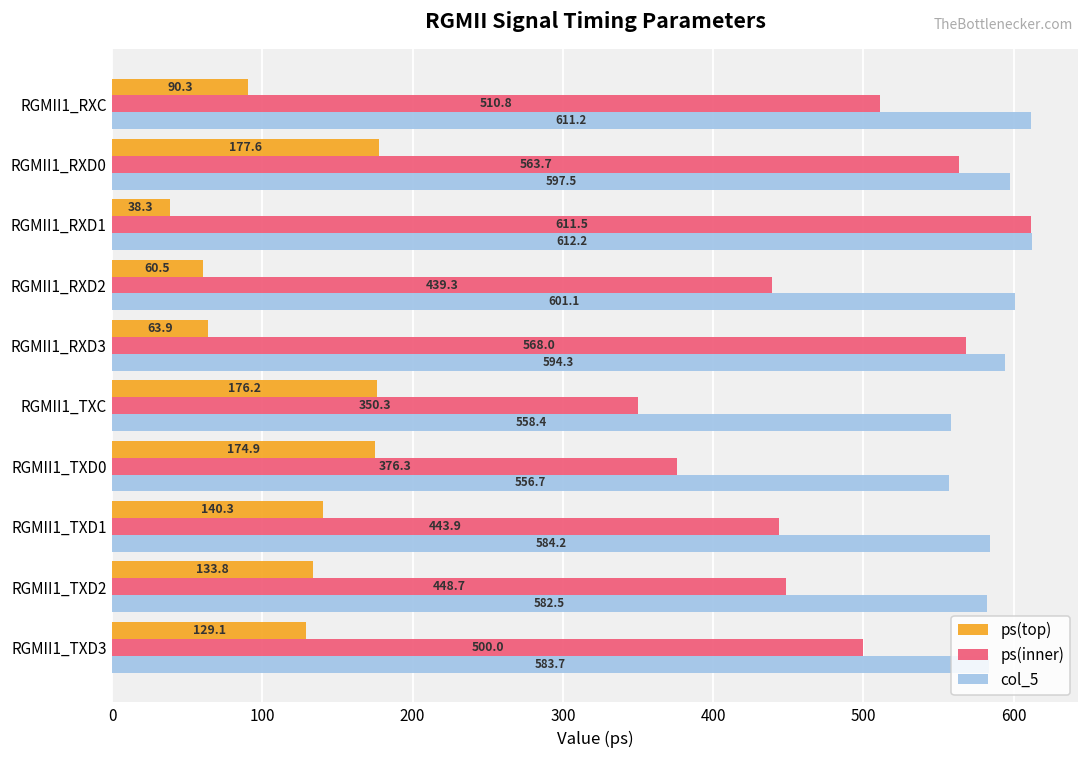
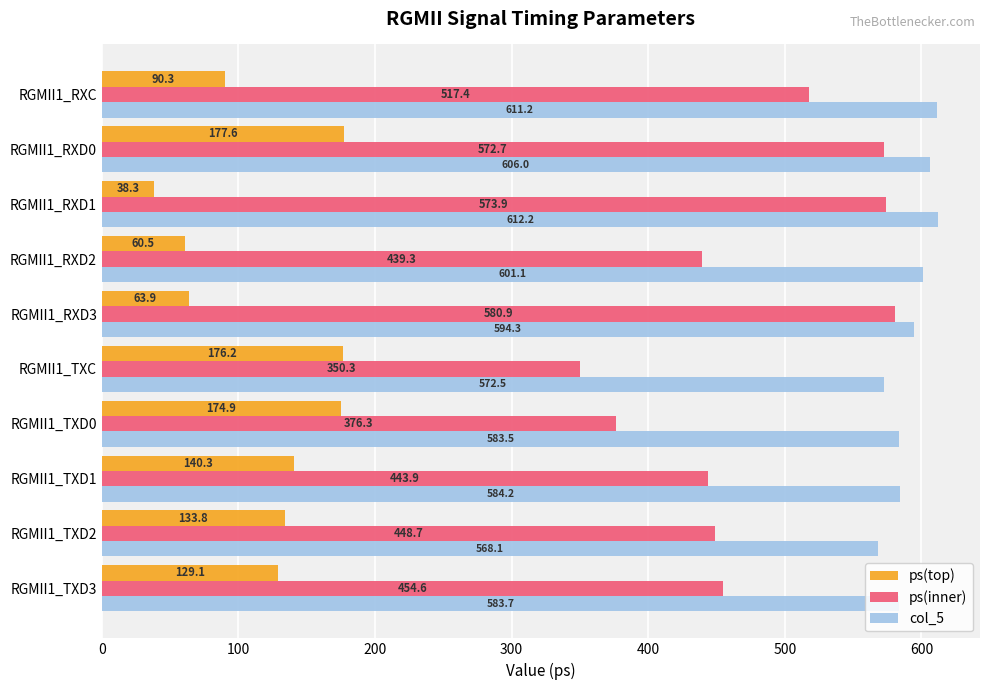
  {
    "ps(top)": {
      "RGMII1_RXC": 90.3,
      "RGMII1_RXD0": 177.6,
      "RGMII1_RXD1": 38.3,
      "RGMII1_RXD2": 60.5,
      "RGMII1_RXD3": 63.9,
      "RGMII1_TXC": 176.2,
      "RGMII1_TXD0": 174.9,
      "RGMII1_TXD1": 140.3,
      "RGMII1_TXD2": 133.8,
      "RGMII1_TXD3": 129.1
    },
    "ps(inner)": {
-     "RGMII1_RXC": 510.8,
-     "RGMII1_RXD0": 563.7,
-     "RGMII1_RXD1": 611.5,
+     "RGMII1_RXC": 517.4,
+     "RGMII1_RXD0": 572.7,
+     "RGMII1_RXD1": 573.9,
      "RGMII1_RXD2": 439.3,
-     "RGMII1_RXD3": 568.0,
+     "RGMII1_RXD3": 580.9,
      "RGMII1_TXC": 350.3,
      "RGMII1_TXD0": 376.3,
      "RGMII1_TXD1": 443.9,
      "RGMII1_TXD2": 448.7,
-     "RGMII1_TXD3": 500.0
+     "RGMII1_TXD3": 454.6
    },
    "col_5": {
      "RGMII1_RXC": 611.2,
-     "RGMII1_RXD0": 597.5,
+     "RGMII1_RXD0": 606.0,
      "RGMII1_RXD1": 612.2,
      "RGMII1_RXD2": 601.1,
      "RGMII1_RXD3": 594.3,
-     "RGMII1_TXC": 558.4,
-     "RGMII1_TXD0": 556.7,
+     "RGMII1_TXC": 572.5,
+     "RGMII1_TXD0": 583.5,
      "RGMII1_TXD1": 584.2,
-     "RGMII1_TXD2": 582.5
+     "RGMII1_TXD2": 568.1
    }
  }
